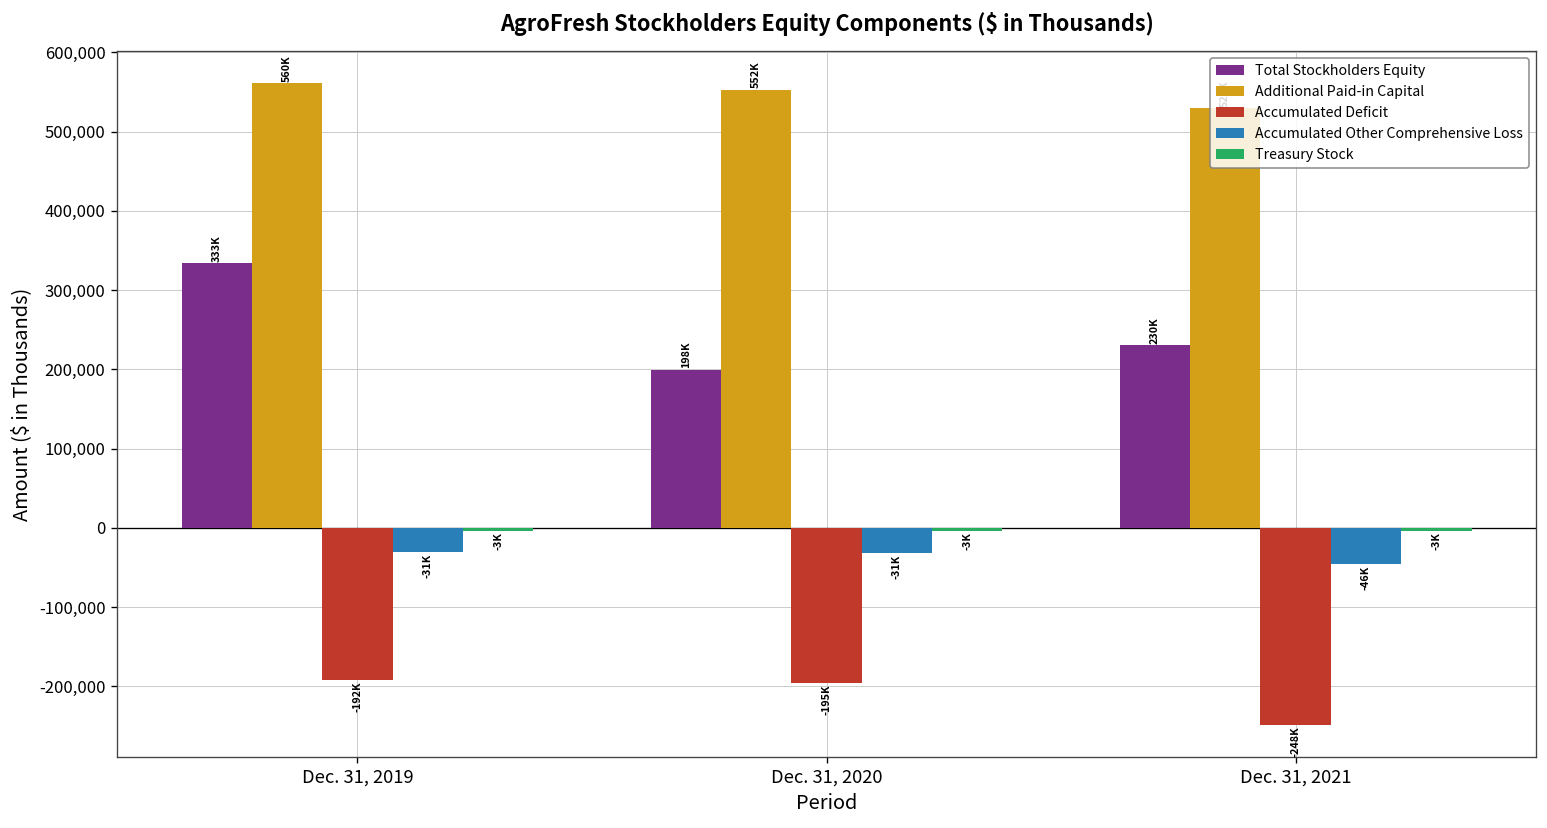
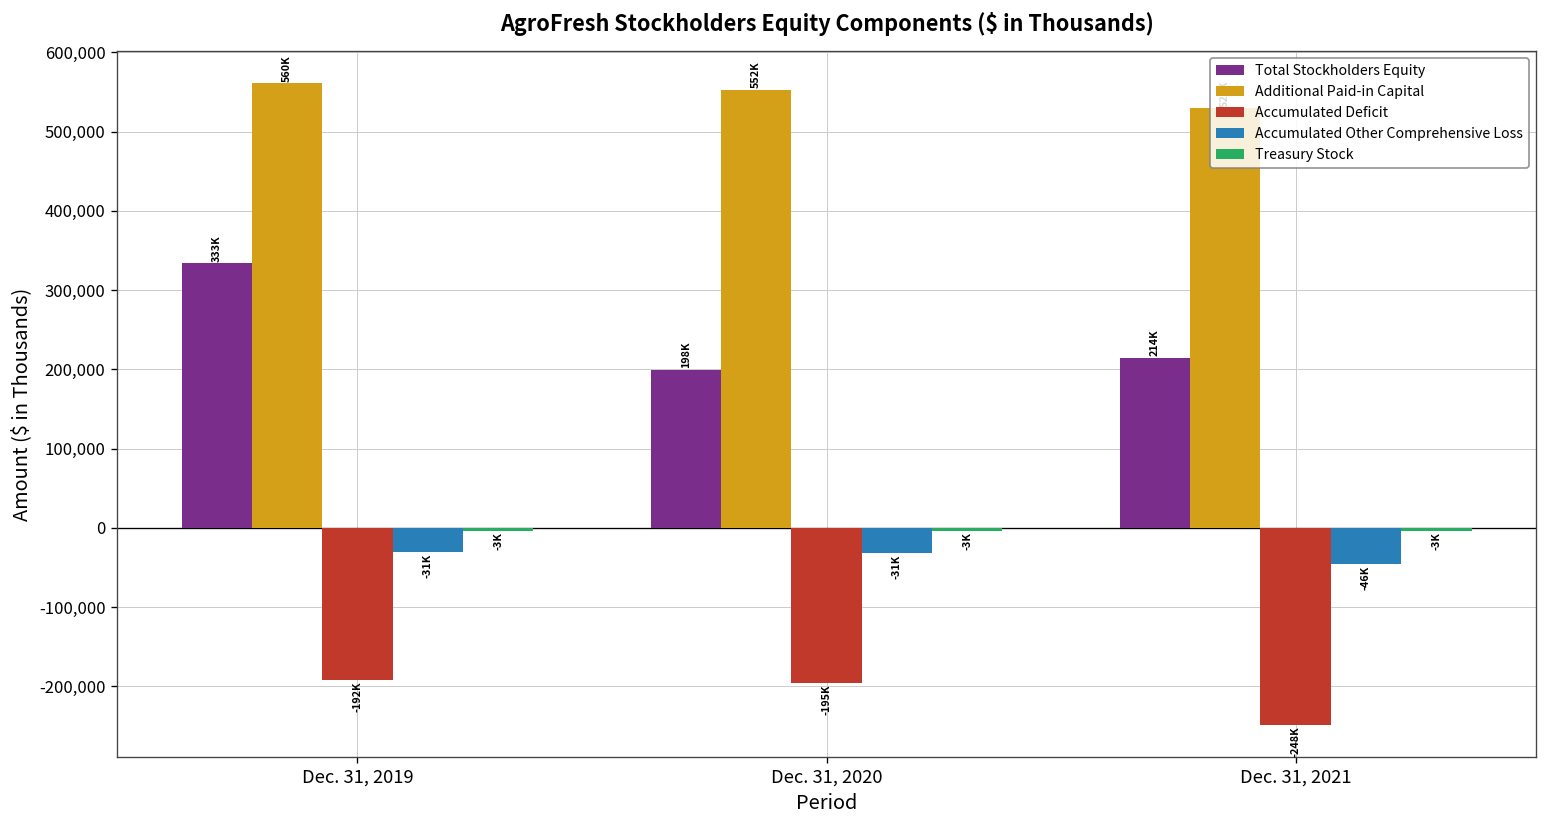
  {
    "Total Stockholders Equity": {
-     "Dec. 31, 2021": "230K"
+     "Dec. 31, 2021": "214K"
    },
    "Accumulated Deficit": {
      "Dec. 31, 2019": "-192K",
      "Dec. 31, 2020": "-195K"
    },
    "Accumulated Other Comprehensive Loss": {
      "Dec. 31, 2019": "-31K",
      "Dec. 31, 2021": "-46K"
    }
  }
